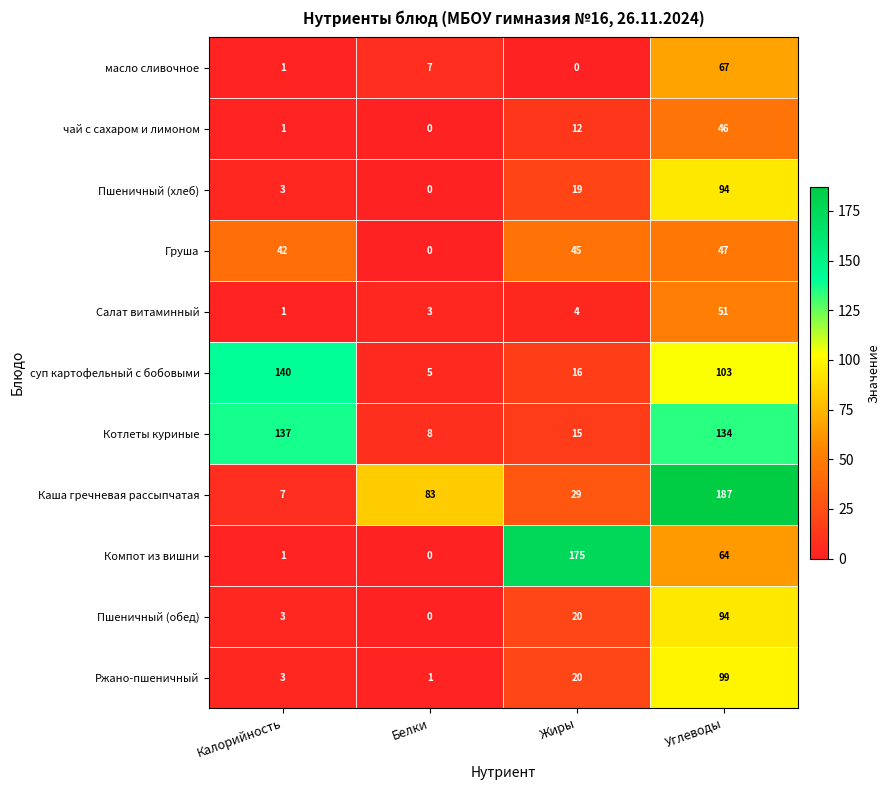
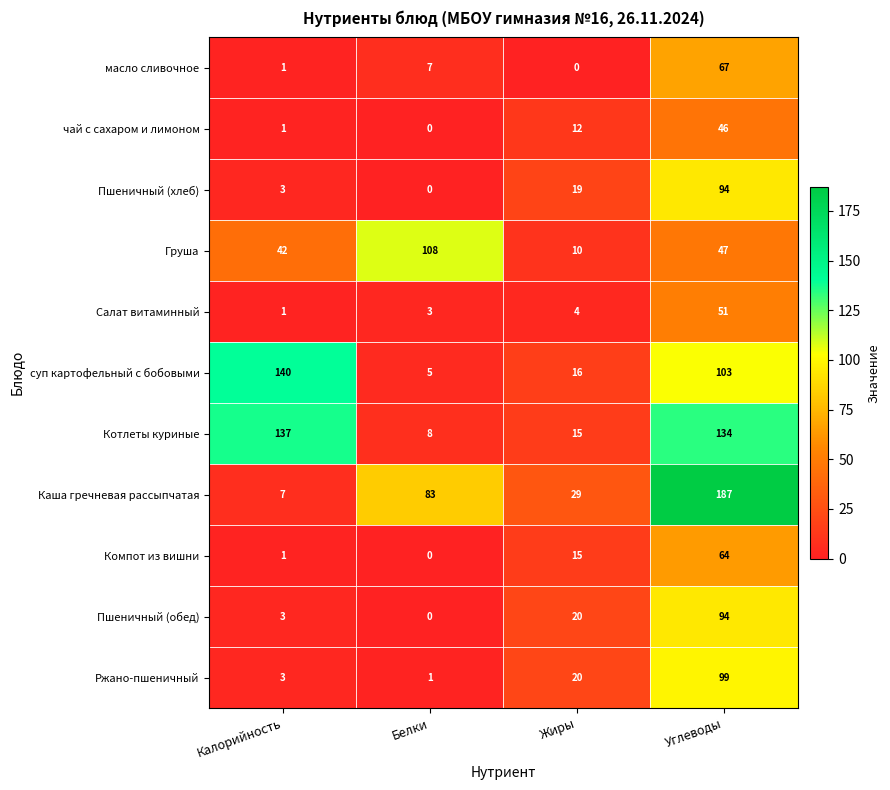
  {
    "масло сливочное": {
      "Калорийность": 1,
      "Белки": 7,
      "Жиры": 0,
      "Углеводы": 67
    },
    "чай с сахаром и лимоном": {
      "Калорийность": 1,
      "Белки": 0,
      "Жиры": 12,
      "Углеводы": 46
    },
    "Пшеничный (хлеб)": {
      "Калорийность": 3,
      "Белки": 0,
      "Жиры": 19,
      "Углеводы": 94
    },
    "Груша": {
      "Калорийность": 42,
-     "Белки": 0,
-     "Жиры": 45,
+     "Белки": 108,
+     "Жиры": 10,
      "Углеводы": 47
    },
    "Салат витаминный": {
      "Калорийность": 1,
      "Белки": 3,
      "Жиры": 4,
      "Углеводы": 51
    },
    "суп картофельный с бобовыми": {
      "Калорийность": 140,
      "Белки": 5,
      "Жиры": 16,
      "Углеводы": 103
    },
    "Котлеты куриные": {
      "Калорийность": 137,
      "Белки": 8,
      "Жиры": 15,
      "Углеводы": 134
    },
    "Каша гречневая рассыпчатая": {
      "Калорийность": 7,
      "Белки": 83,
      "Жиры": 29,
      "Углеводы": 187
    },
    "Компот из вишни": {
      "Калорийность": 1,
      "Белки": 0,
-     "Жиры": 175,
+     "Жиры": 15,
      "Углеводы": 64
    },
    "Пшеничный (обед)": {
      "Калорийность": 3,
      "Белки": 0,
      "Жиры": 20,
      "Углеводы": 94
    },
    "Ржано-пшеничный": {
      "Калорийность": 3,
      "Белки": 1,
      "Жиры": 20,
      "Углеводы": 99
    }
  }
